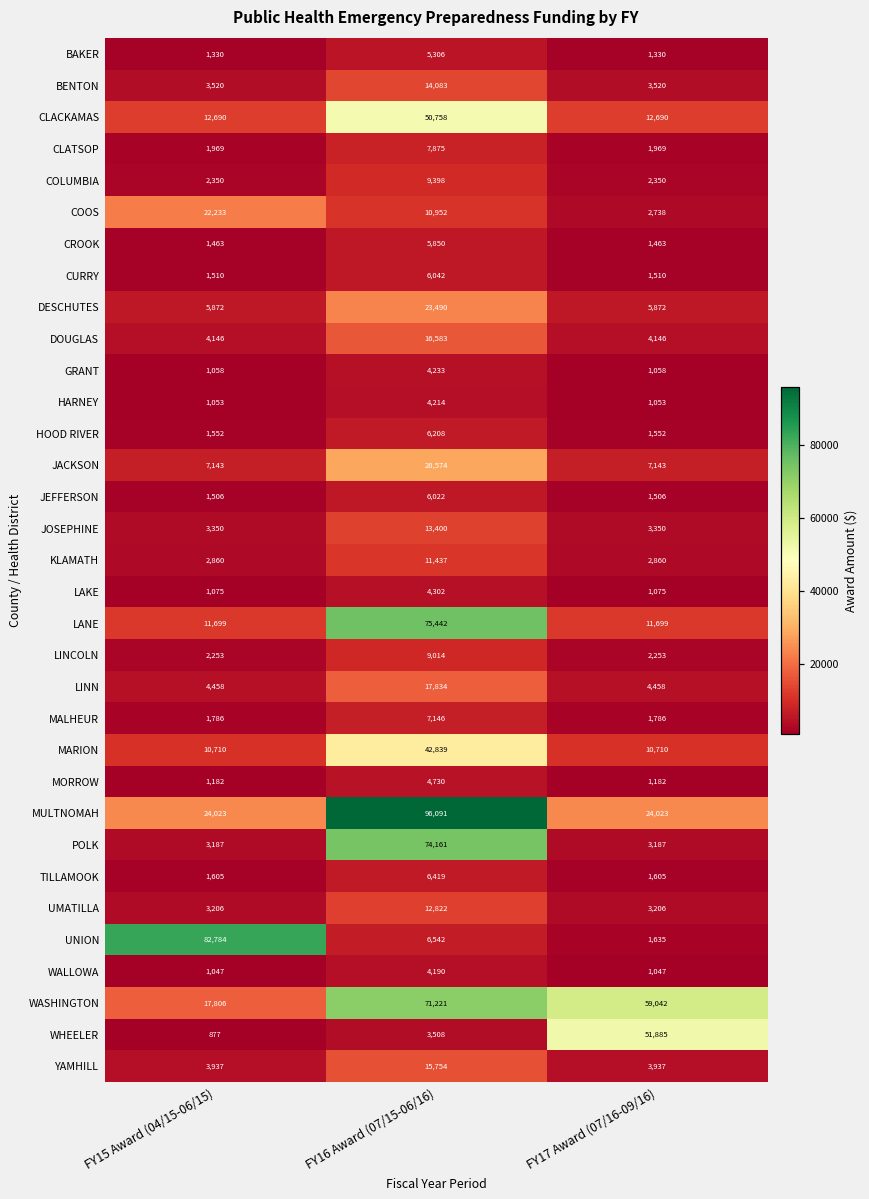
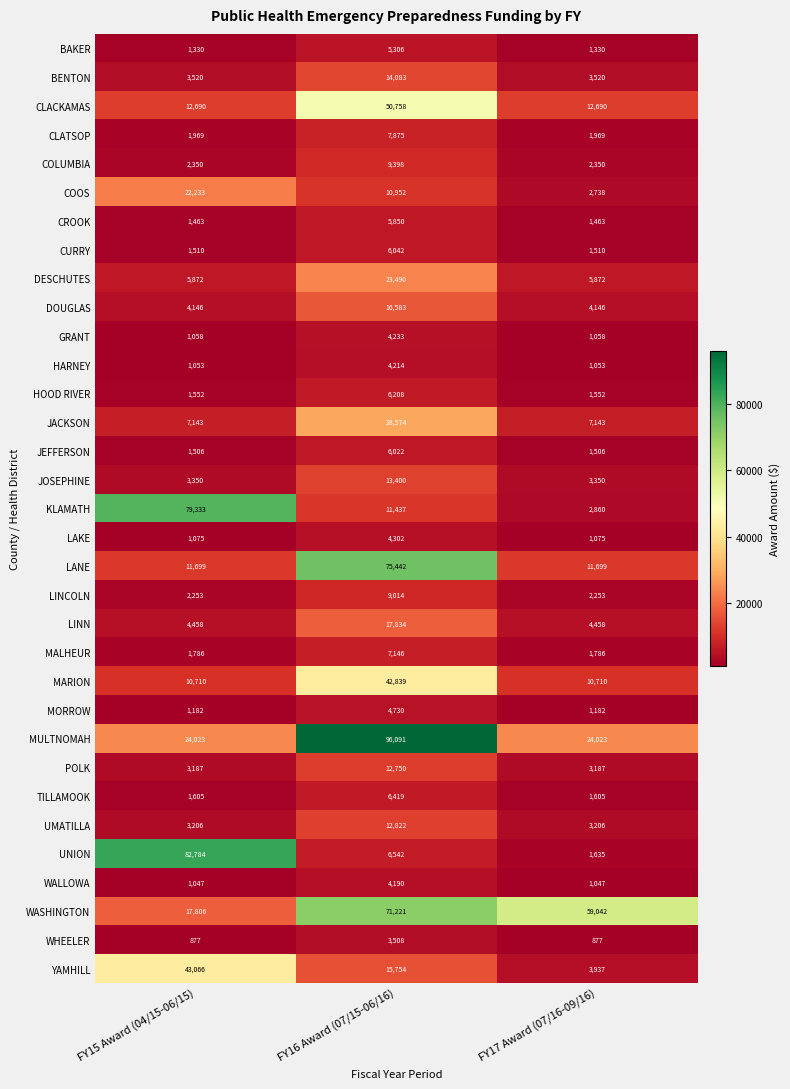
  {
    "BAKER": {
      "FY15 Award (04/15-06/15)": "1,330",
      "FY16 Award (07/15-06/16)": "5,306",
      "FY17 Award (07/16-09/16)": "1,330"
    },
    "BENTON": {
      "FY15 Award (04/15-06/15)": "3,520",
      "FY16 Award (07/15-06/16)": "14,083",
      "FY17 Award (07/16-09/16)": "3,520"
    },
    "CLACKAMAS": {
      "FY15 Award (04/15-06/15)": "12,690",
      "FY16 Award (07/15-06/16)": "50,758",
      "FY17 Award (07/16-09/16)": "12,690"
    },
    "CLATSOP": {
      "FY15 Award (04/15-06/15)": "1,969",
      "FY16 Award (07/15-06/16)": "7,875",
      "FY17 Award (07/16-09/16)": "1,969"
    },
    "COLUMBIA": {
      "FY15 Award (04/15-06/15)": "2,350",
      "FY16 Award (07/15-06/16)": "9,398",
      "FY17 Award (07/16-09/16)": "2,350"
    },
    "COOS": {
      "FY15 Award (04/15-06/15)": "22,233",
      "FY16 Award (07/15-06/16)": "10,952",
      "FY17 Award (07/16-09/16)": "2,738"
    },
    "CROOK": {
      "FY15 Award (04/15-06/15)": "1,463",
      "FY16 Award (07/15-06/16)": "5,850",
      "FY17 Award (07/16-09/16)": "1,463"
    },
    "CURRY": {
      "FY15 Award (04/15-06/15)": "1,510",
      "FY16 Award (07/15-06/16)": "6,042",
      "FY17 Award (07/16-09/16)": "1,510"
    },
    "DESCHUTES": {
      "FY15 Award (04/15-06/15)": "5,872",
      "FY16 Award (07/15-06/16)": "23,490",
      "FY17 Award (07/16-09/16)": "5,872"
    },
    "DOUGLAS": {
      "FY15 Award (04/15-06/15)": "4,146",
      "FY16 Award (07/15-06/16)": "16,583",
      "FY17 Award (07/16-09/16)": "4,146"
    },
    "GRANT": {
      "FY15 Award (04/15-06/15)": "1,058",
      "FY16 Award (07/15-06/16)": "4,233",
      "FY17 Award (07/16-09/16)": "1,058"
    },
    "HARNEY": {
      "FY15 Award (04/15-06/15)": "1,053",
      "FY16 Award (07/15-06/16)": "4,214",
      "FY17 Award (07/16-09/16)": "1,053"
    },
    "HOOD RIVER": {
      "FY15 Award (04/15-06/15)": "1,552",
      "FY16 Award (07/15-06/16)": "6,208",
      "FY17 Award (07/16-09/16)": "1,552"
    },
    "JACKSON": {
      "FY15 Award (04/15-06/15)": "7,143",
      "FY16 Award (07/15-06/16)": "28,574",
      "FY17 Award (07/16-09/16)": "7,143"
    },
    "JEFFERSON": {
      "FY15 Award (04/15-06/15)": "1,506",
      "FY16 Award (07/15-06/16)": "6,022",
      "FY17 Award (07/16-09/16)": "1,506"
    },
    "JOSEPHINE": {
      "FY15 Award (04/15-06/15)": "3,350",
      "FY16 Award (07/15-06/16)": "13,400",
      "FY17 Award (07/16-09/16)": "3,350"
    },
    "KLAMATH": {
-     "FY15 Award (04/15-06/15)": "2,860",
+     "FY15 Award (04/15-06/15)": "79,333",
      "FY16 Award (07/15-06/16)": "11,437",
      "FY17 Award (07/16-09/16)": "2,860"
    },
    "LAKE": {
      "FY15 Award (04/15-06/15)": "1,075",
      "FY16 Award (07/15-06/16)": "4,302",
      "FY17 Award (07/16-09/16)": "1,075"
    },
    "LANE": {
      "FY15 Award (04/15-06/15)": "11,699",
      "FY16 Award (07/15-06/16)": "75,442",
      "FY17 Award (07/16-09/16)": "11,699"
    },
    "LINCOLN": {
      "FY15 Award (04/15-06/15)": "2,253",
      "FY16 Award (07/15-06/16)": "9,014",
      "FY17 Award (07/16-09/16)": "2,253"
    },
    "LINN": {
      "FY15 Award (04/15-06/15)": "4,458",
      "FY16 Award (07/15-06/16)": "17,834",
      "FY17 Award (07/16-09/16)": "4,458"
    },
    "MALHEUR": {
      "FY15 Award (04/15-06/15)": "1,786",
      "FY16 Award (07/15-06/16)": "7,146",
      "FY17 Award (07/16-09/16)": "1,786"
    },
    "MARION": {
      "FY15 Award (04/15-06/15)": "10,710",
      "FY16 Award (07/15-06/16)": "42,839",
      "FY17 Award (07/16-09/16)": "10,710"
    },
    "MORROW": {
      "FY15 Award (04/15-06/15)": "1,182",
      "FY16 Award (07/15-06/16)": "4,730",
      "FY17 Award (07/16-09/16)": "1,182"
    },
    "MULTNOMAH": {
      "FY15 Award (04/15-06/15)": "24,023",
      "FY16 Award (07/15-06/16)": "96,091",
      "FY17 Award (07/16-09/16)": "24,023"
    },
    "POLK": {
      "FY15 Award (04/15-06/15)": "3,187",
-     "FY16 Award (07/15-06/16)": "74,161",
+     "FY16 Award (07/15-06/16)": "12,750",
      "FY17 Award (07/16-09/16)": "3,187"
    },
    "TILLAMOOK": {
      "FY15 Award (04/15-06/15)": "1,605",
      "FY16 Award (07/15-06/16)": "6,419",
      "FY17 Award (07/16-09/16)": "1,605"
    },
    "UMATILLA": {
      "FY15 Award (04/15-06/15)": "3,206",
      "FY16 Award (07/15-06/16)": "12,822",
      "FY17 Award (07/16-09/16)": "3,206"
    },
    "UNION": {
      "FY15 Award (04/15-06/15)": "82,784",
      "FY16 Award (07/15-06/16)": "6,542",
      "FY17 Award (07/16-09/16)": "1,635"
    },
    "WALLOWA": {
      "FY15 Award (04/15-06/15)": "1,047",
      "FY16 Award (07/15-06/16)": "4,190",
      "FY17 Award (07/16-09/16)": "1,047"
    },
    "WASHINGTON": {
      "FY15 Award (04/15-06/15)": "17,806",
      "FY16 Award (07/15-06/16)": "71,221",
      "FY17 Award (07/16-09/16)": "59,042"
    },
    "WHEELER": {
      "FY15 Award (04/15-06/15)": "877",
      "FY16 Award (07/15-06/16)": "3,508",
-     "FY17 Award (07/16-09/16)": "51,885"
+     "FY17 Award (07/16-09/16)": "877"
    },
    "YAMHILL": {
-     "FY15 Award (04/15-06/15)": "3,937",
+     "FY15 Award (04/15-06/15)": "43,066",
      "FY16 Award (07/15-06/16)": "15,754",
      "FY17 Award (07/16-09/16)": "3,937"
    }
  }
